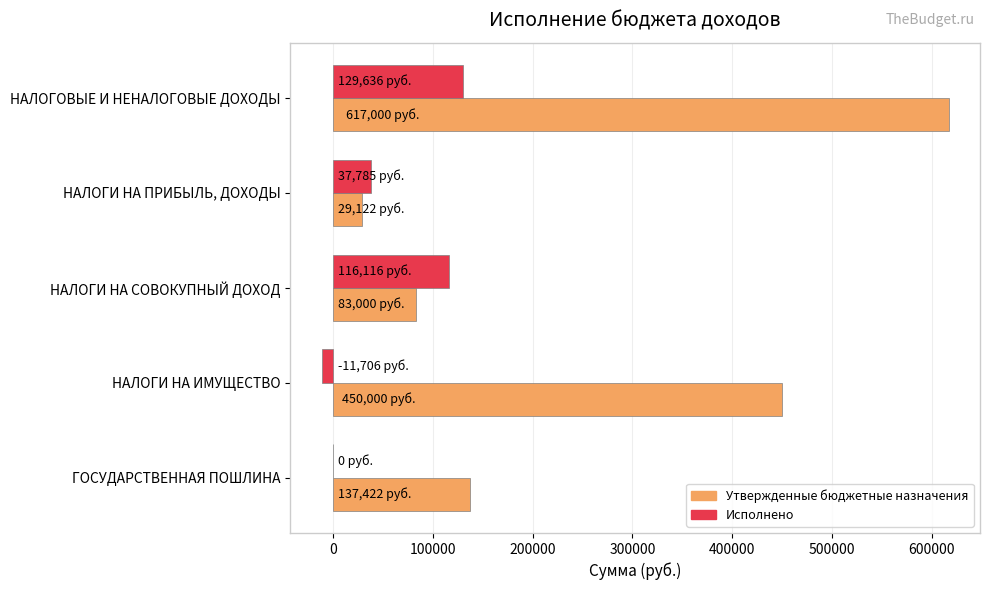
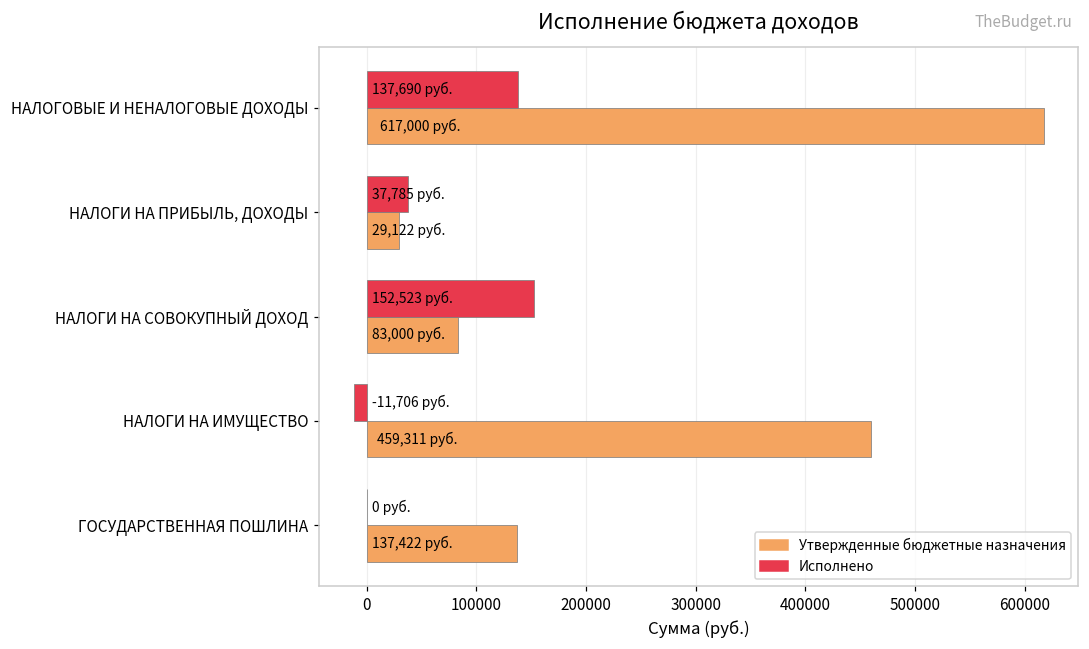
  {
    "Утвержденные бюджетные назначения": {
      "НАЛОГОВЫЕ И НЕНАЛОГОВЫЕ ДОХОДЫ": "617,000",
      "НАЛОГИ НА ПРИБЫЛЬ, ДОХОДЫ": "29,122",
      "НАЛОГИ НА СОВОКУПНЫЙ ДОХОД": "83,000",
-     "НАЛОГИ НА ИМУЩЕСТВО": "450,000",
+     "НАЛОГИ НА ИМУЩЕСТВО": "459,311",
      "ГОСУДАРСТВЕННАЯ ПОШЛИНА": "137,422"
    },
    "Исполнено": {
-     "НАЛОГОВЫЕ И НЕНАЛОГОВЫЕ ДОХОДЫ": "129,636",
+     "НАЛОГОВЫЕ И НЕНАЛОГОВЫЕ ДОХОДЫ": "137,690",
      "НАЛОГИ НА ПРИБЫЛЬ, ДОХОДЫ": "37,785",
-     "НАЛОГИ НА СОВОКУПНЫЙ ДОХОД": "116,116",
+     "НАЛОГИ НА СОВОКУПНЫЙ ДОХОД": "152,523",
      "НАЛОГИ НА ИМУЩЕСТВО": "-11,706",
      "ГОСУДАРСТВЕННАЯ ПОШЛИНА": "0"
    }
  }
